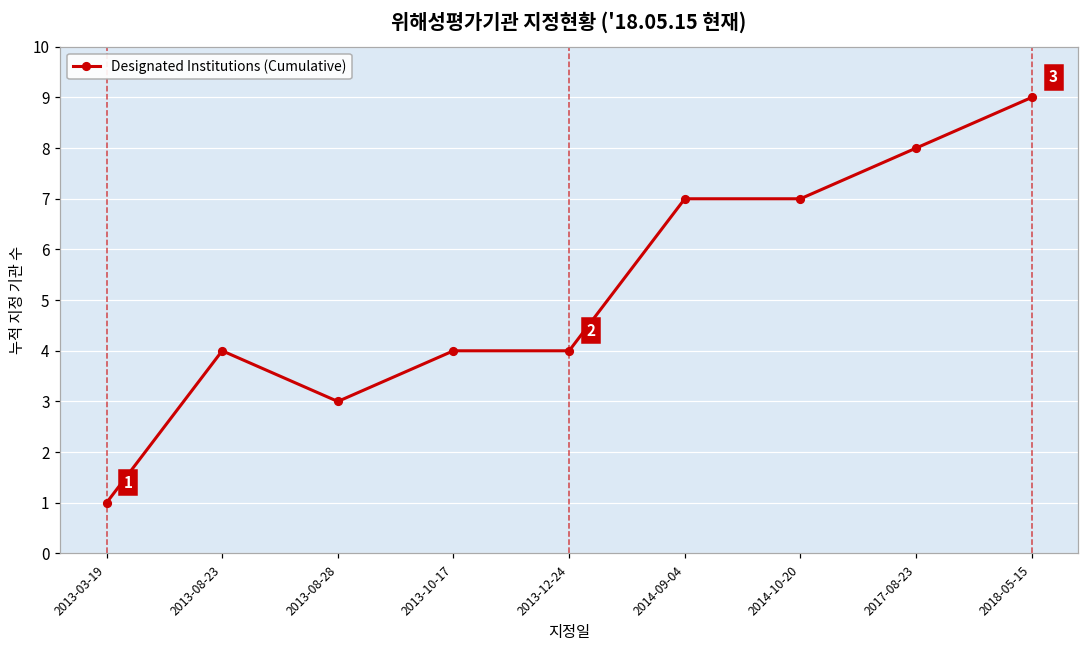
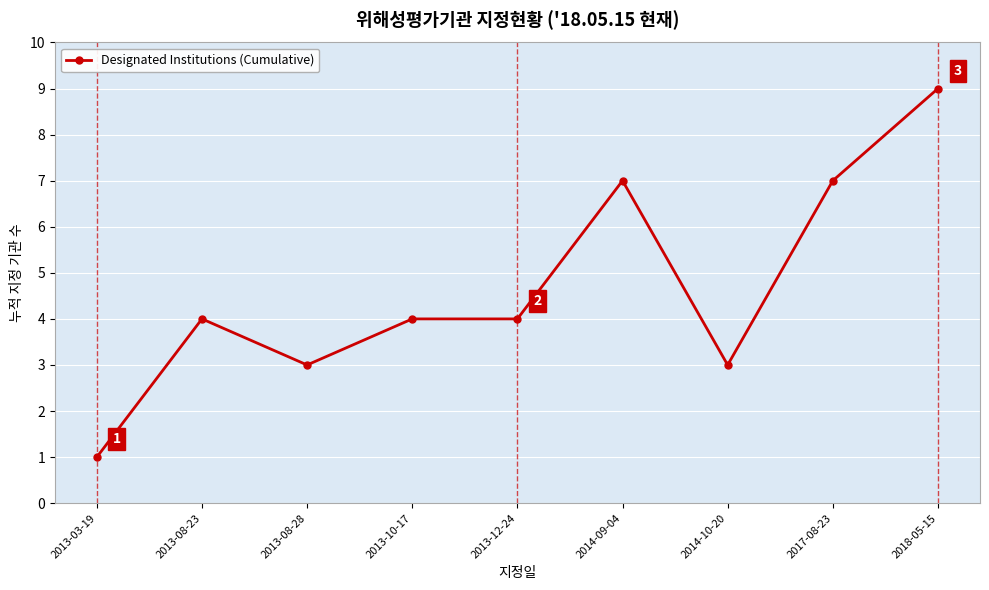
  {
    "2013-08-23": 4,
    "2013-08-28": 3,
    "2013-10-17": 4,
    "2014-09-04": 7,
-   "2014-10-20": 7,
-   "2017-08-23": 8
+   "2014-10-20": 3,
+   "2017-08-23": 7
  }
